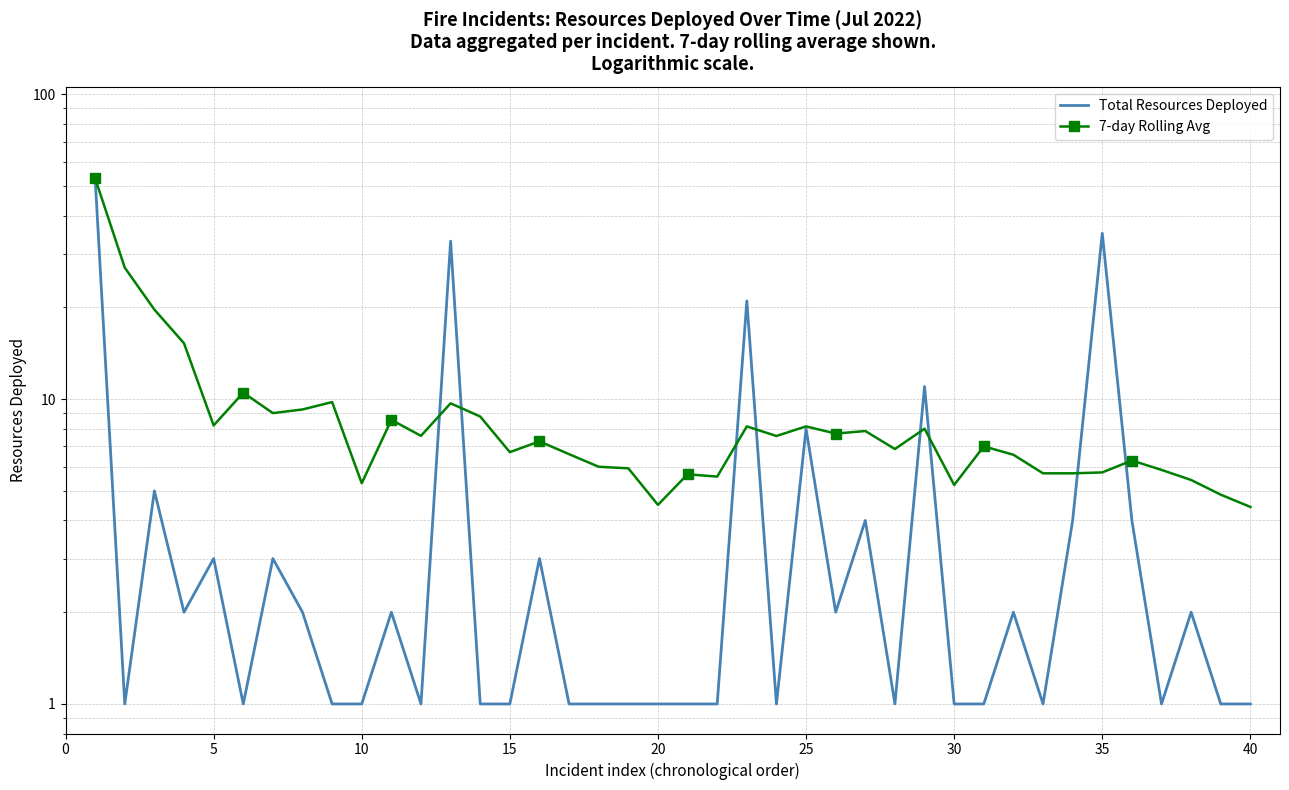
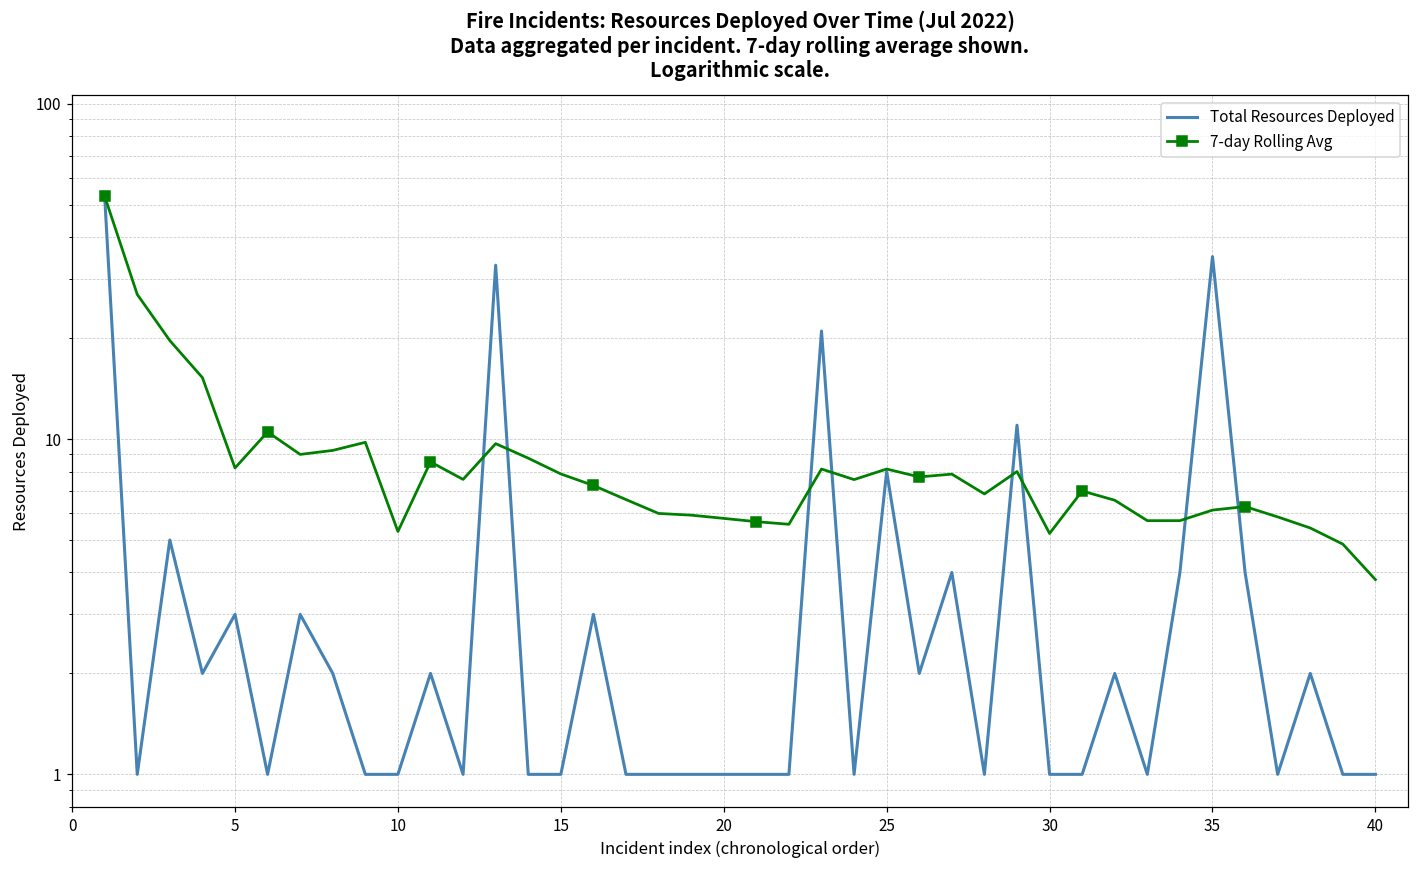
  {
    "Total Resources Deployed": {
      "5": 3.0,
      "10": 1.0,
      "15": 1.0,
      "20": 1.0,
      "30": 1.0,
      "35": 35,
      "40": 1.0
    },
    "7-day Rolling Avg": {
      "5": 8.2,
      "10": 5.3,
-     "15": 6.7,
-     "20": 4.5,
+     "15": 7.9,
+     "20": 5.8,
      "30": 5.2,
-     "35": 5.8,
-     "40": 4.4
+     "35": 6.1,
+     "40": 3.8
    }
  }
